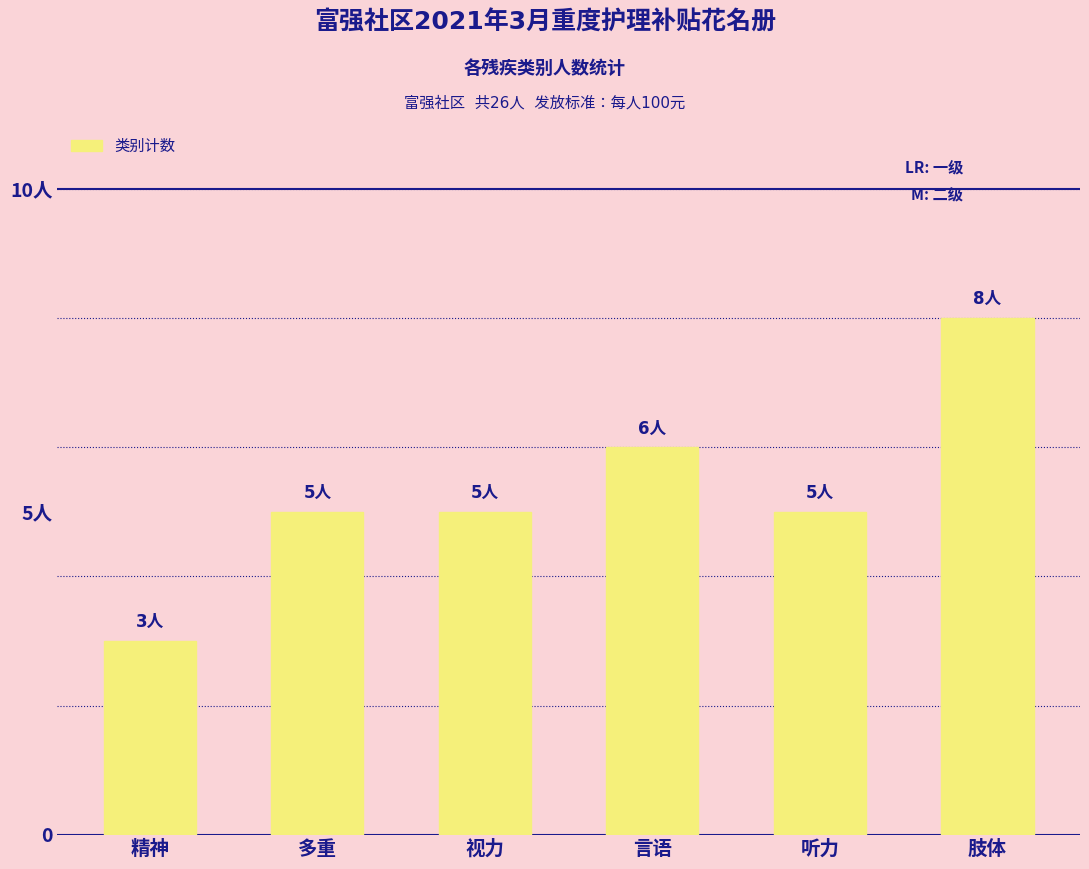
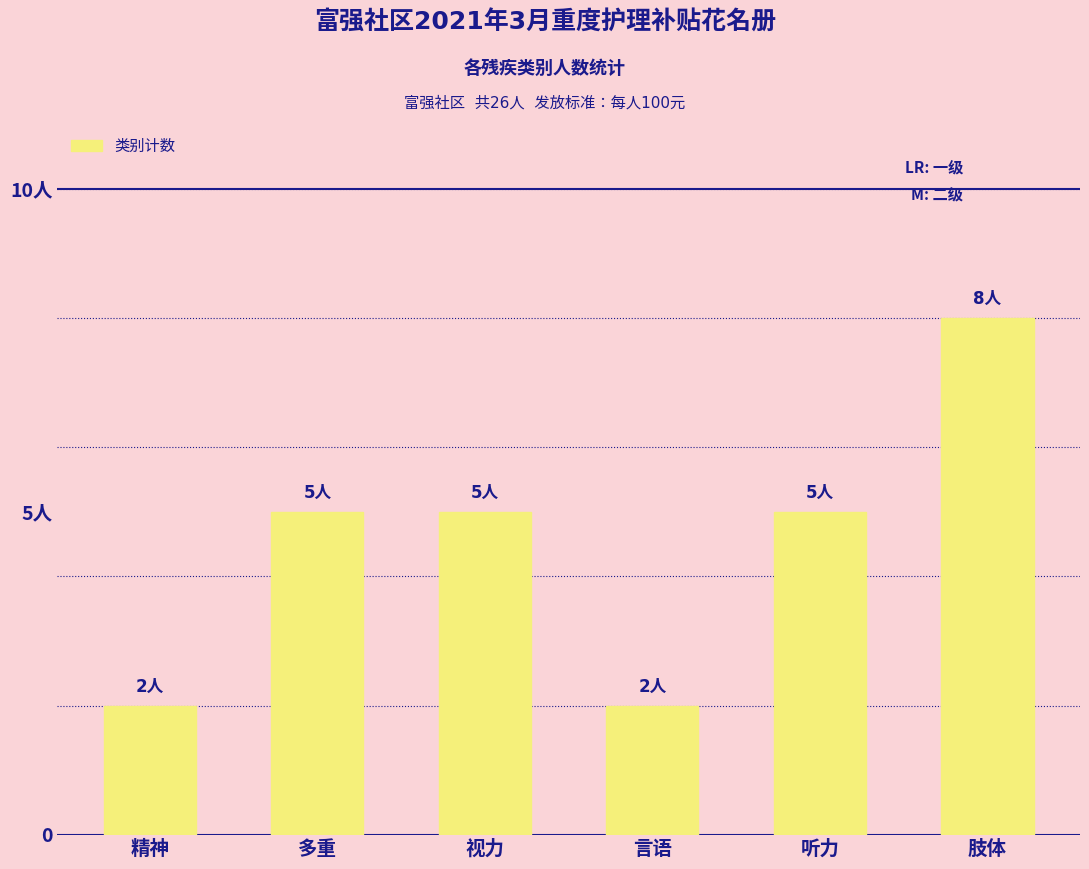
  {
-   "精神": "3人",
+   "精神": "2人",
    "多重": "5人",
    "视力": "5人",
-   "言语": "6人",
+   "言语": "2人",
    "听力": "5人",
    "肢体": "8人"
  }
